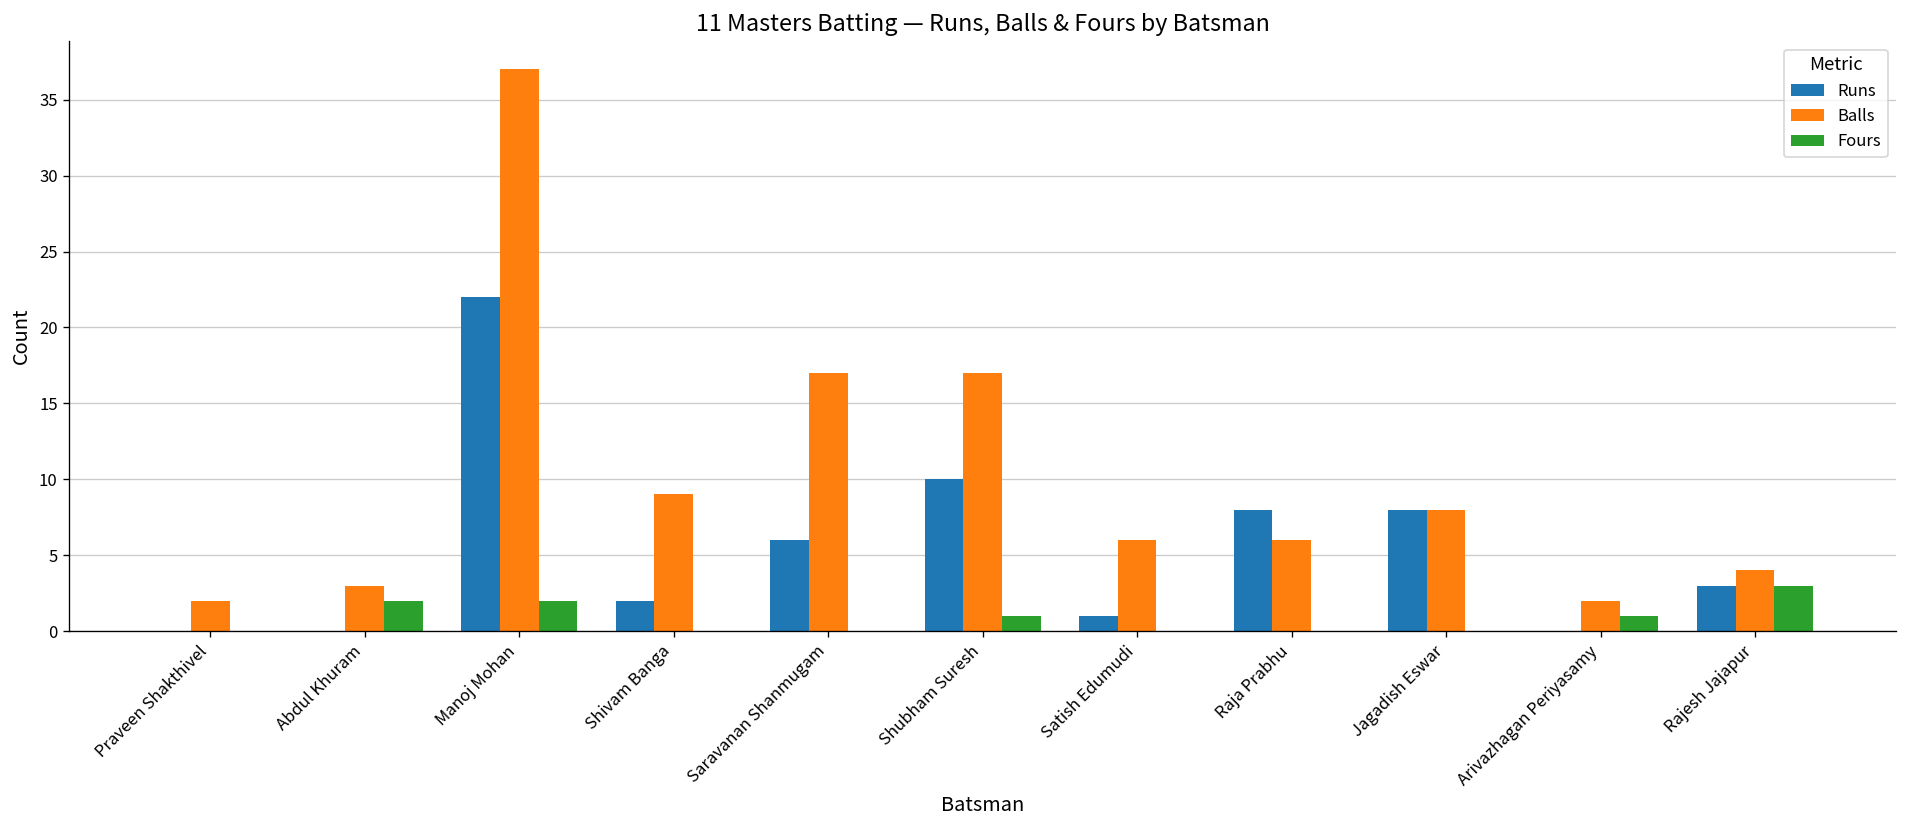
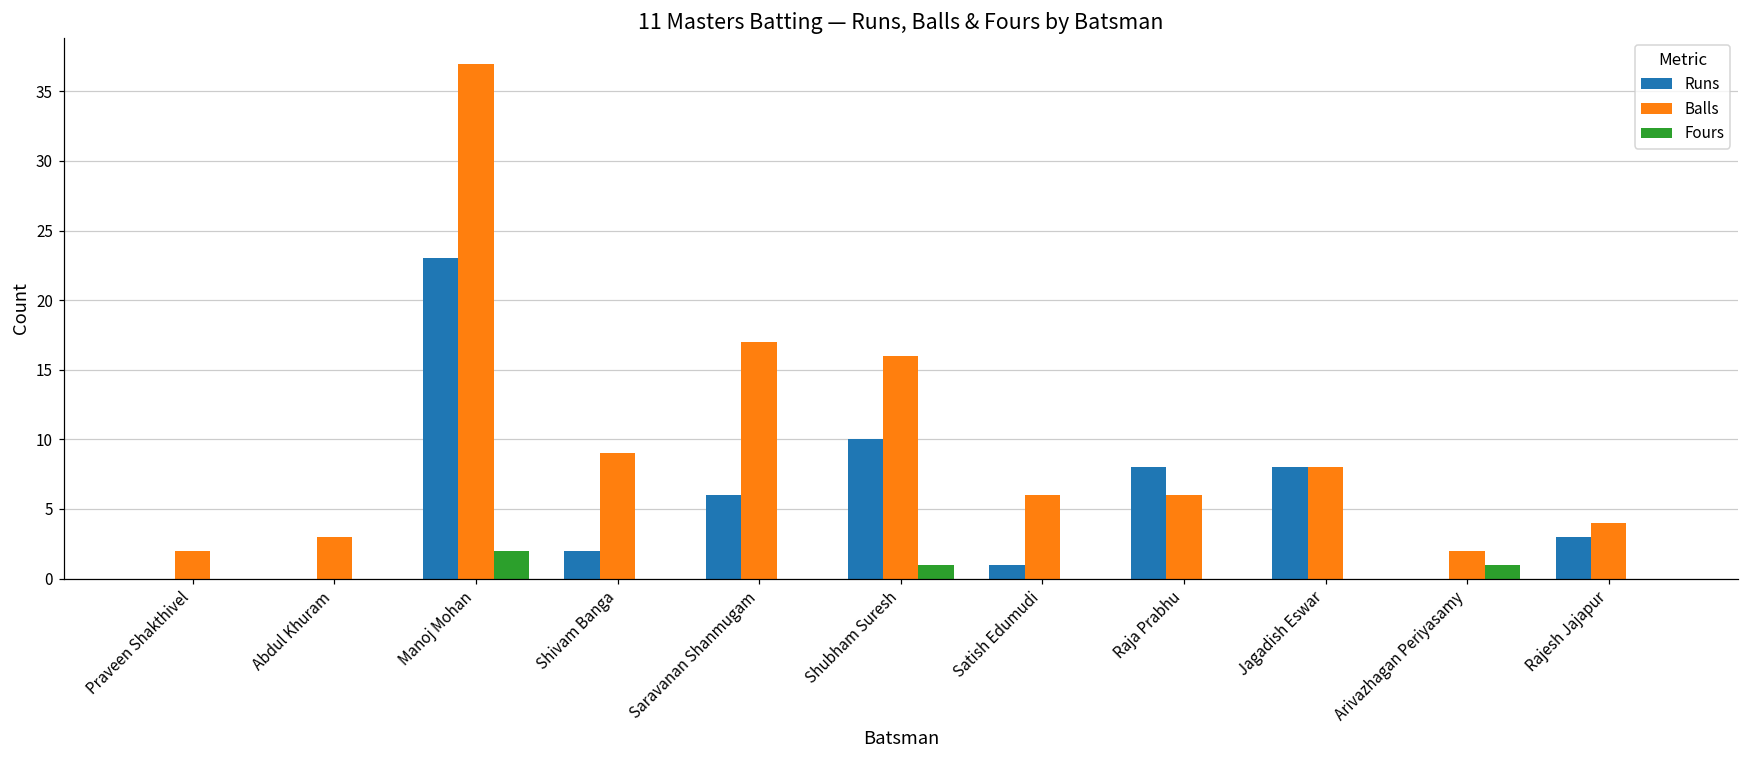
  {
    "Runs": {
      "Praveen Shakthivel": 0,
      "Abdul Khuram": 0,
-     "Manoj Mohan": 22,
+     "Manoj Mohan": 23,
      "Shivam Banga": 2,
      "Saravanan Shanmugam": 6,
      "Shubham Suresh": 10,
      "Satish Edumudi": 1,
      "Raja Prabhu": 8,
      "Jagadish Eswar": 8,
      "Arivazhagan Periyasamy": 0,
      "Rajesh Jajapur": 3
    },
    "Balls": {
      "Praveen Shakthivel": 2,
      "Abdul Khuram": 3,
      "Manoj Mohan": 37,
      "Shivam Banga": 9,
      "Saravanan Shanmugam": 17,
-     "Shubham Suresh": 17,
+     "Shubham Suresh": 16,
      "Satish Edumudi": 6,
      "Raja Prabhu": 6,
      "Jagadish Eswar": 8,
      "Arivazhagan Periyasamy": 2,
      "Rajesh Jajapur": 4
    },
    "Fours": {
      "Praveen Shakthivel": 0,
-     "Abdul Khuram": 2,
+     "Abdul Khuram": 0,
      "Manoj Mohan": 2,
      "Shivam Banga": 0,
      "Saravanan Shanmugam": 0,
      "Shubham Suresh": 1,
      "Satish Edumudi": 0,
      "Raja Prabhu": 0,
      "Jagadish Eswar": 0,
      "Arivazhagan Periyasamy": 1,
-     "Rajesh Jajapur": 3
+     "Rajesh Jajapur": 0
    }
  }
